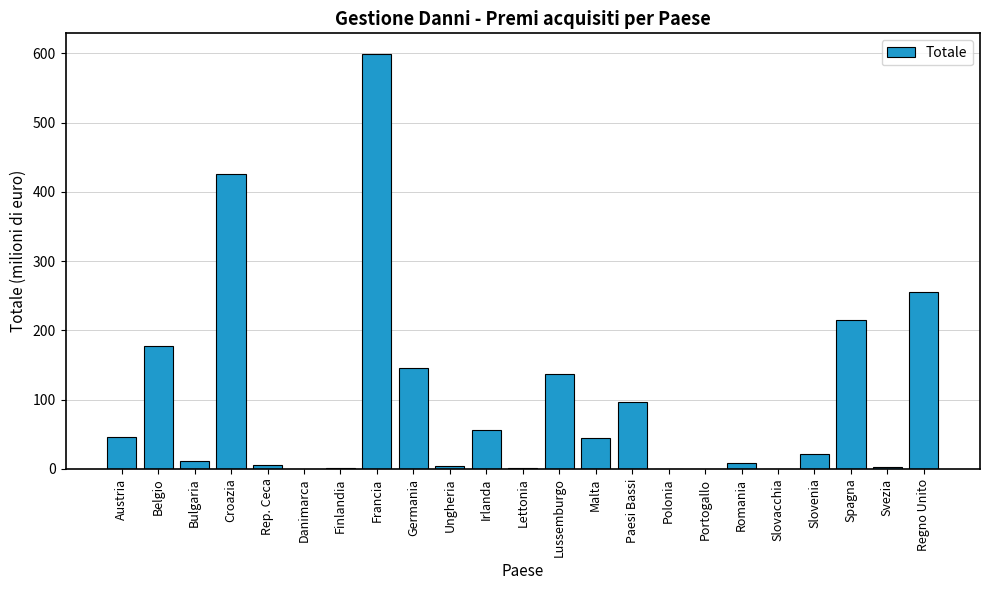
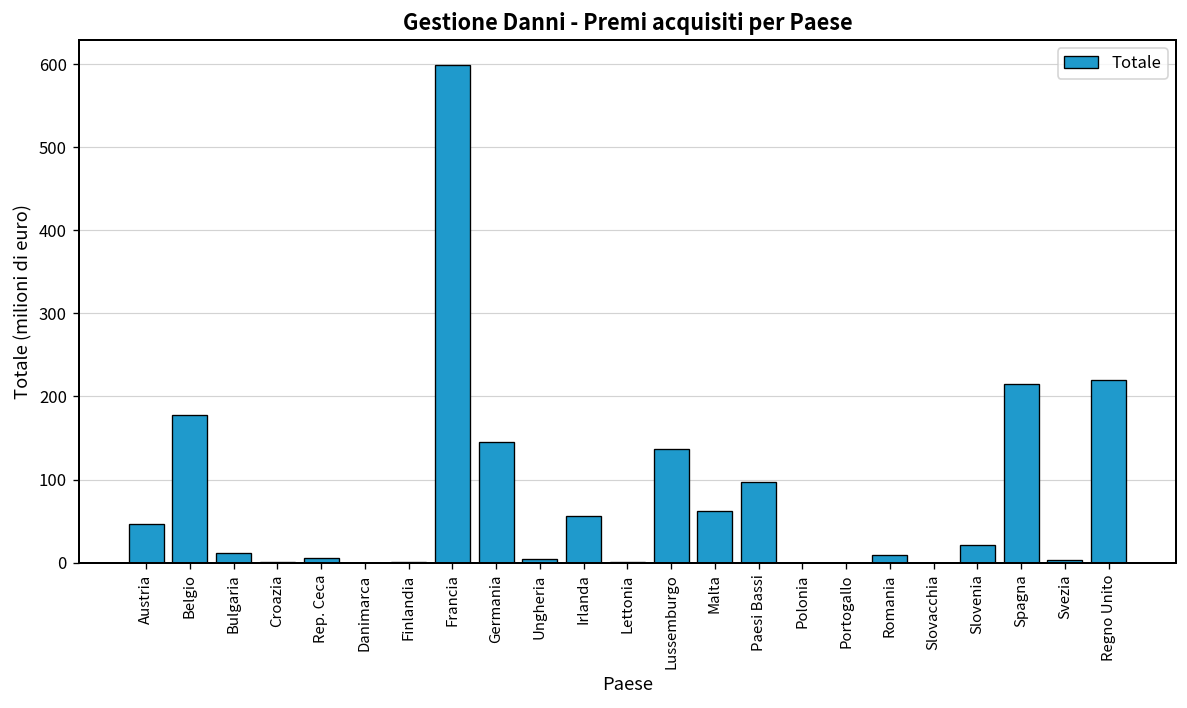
  {
    "Austria": 50,
    "Belgio": 180,
    "Bulgaria": 10,
-   "Croazia": 430,
+   "Croazia": 0,
    "Rep. Ceca": 10,
    "Danimarca": 0,
    "Francia": 600,
    "Germania": 150,
    "Ungheria": 0,
    "Irlanda": 60,
    "Lussemburgo": 140,
-   "Malta": 40,
+   "Malta": 60,
    "Paesi Bassi": 100,
    "Polonia": 0,
    "Portogallo": 0,
    "Romania": 10,
    "Slovacchia": 0,
    "Slovenia": 20,
    "Spagna": 220,
-   "Regno Unito": 260
+   "Regno Unito": 220
  }
